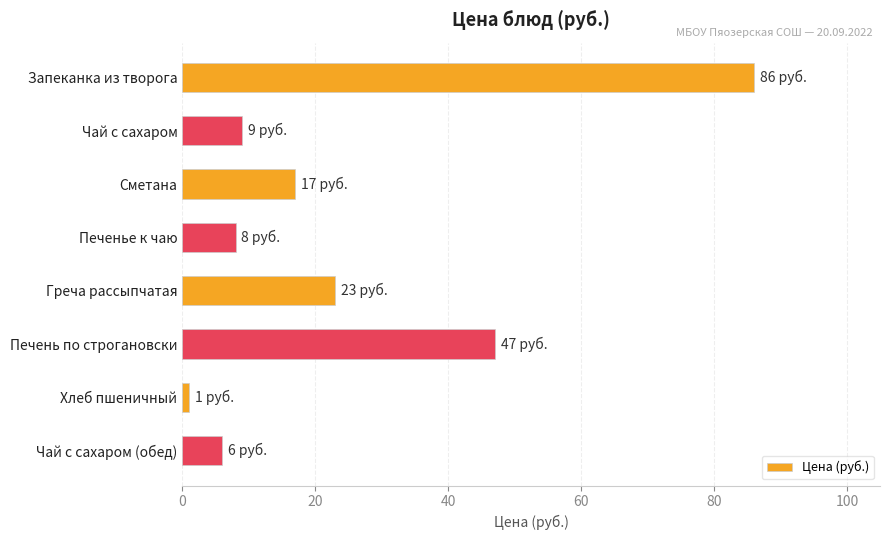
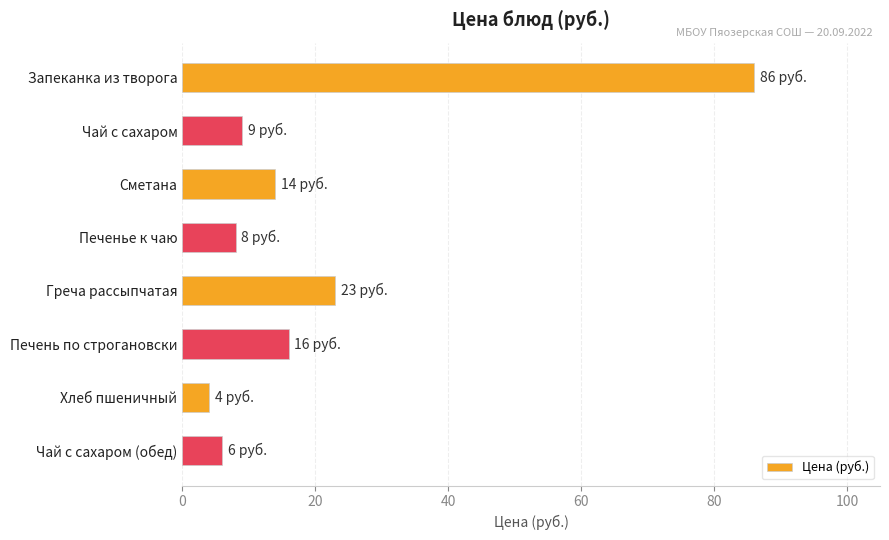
  {
    "Запеканка из творога": 86,
    "Чай с сахаром": 9,
-   "Сметана": 17,
+   "Сметана": 14,
    "Печенье к чаю": 8,
    "Греча рассыпчатая": 23,
-   "Печень по строгановски": 47,
-   "Хлеб пшеничный": 1,
+   "Печень по строгановски": 16,
+   "Хлеб пшеничный": 4,
    "Чай с сахаром (обед)": 6
  }
